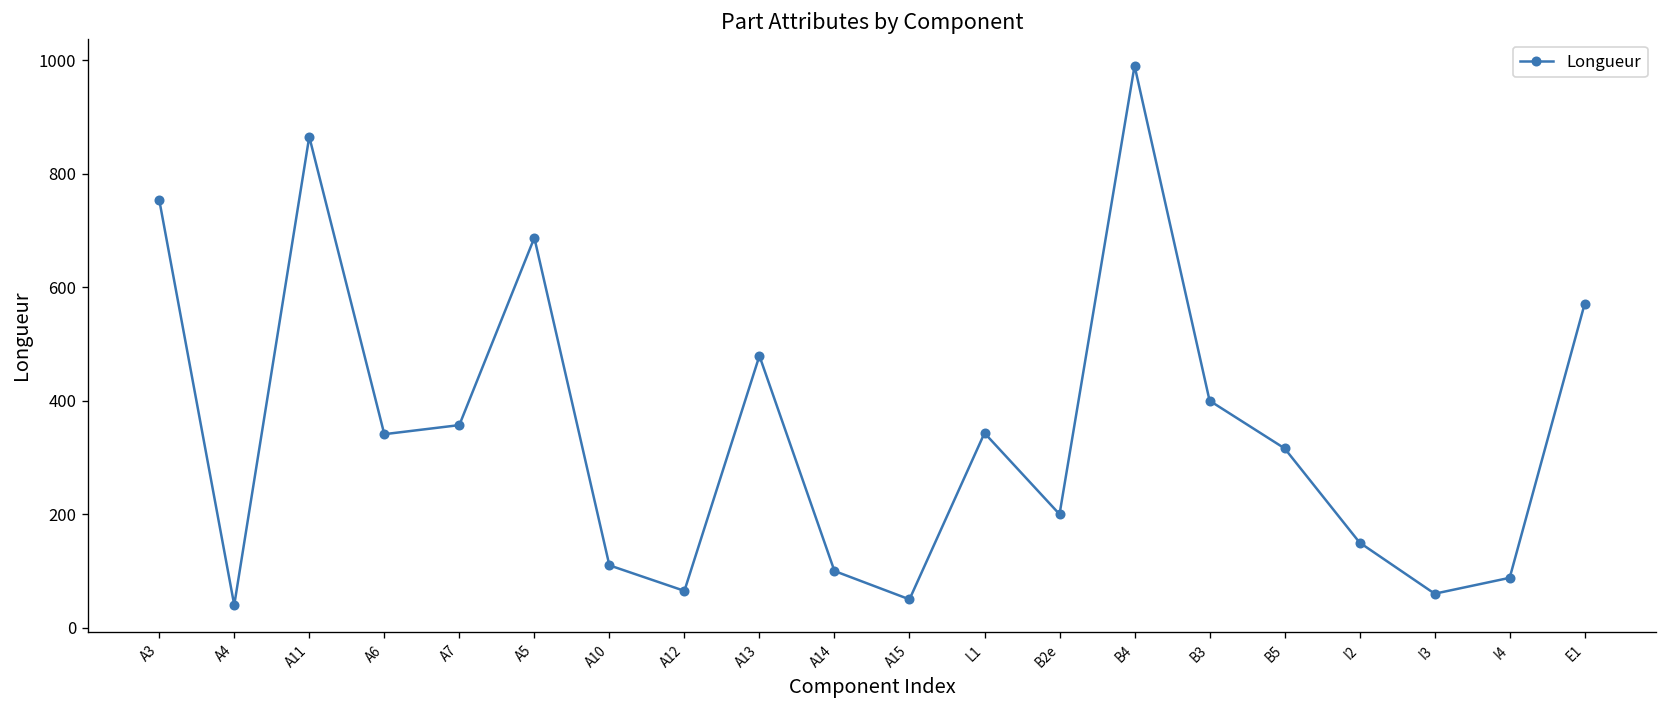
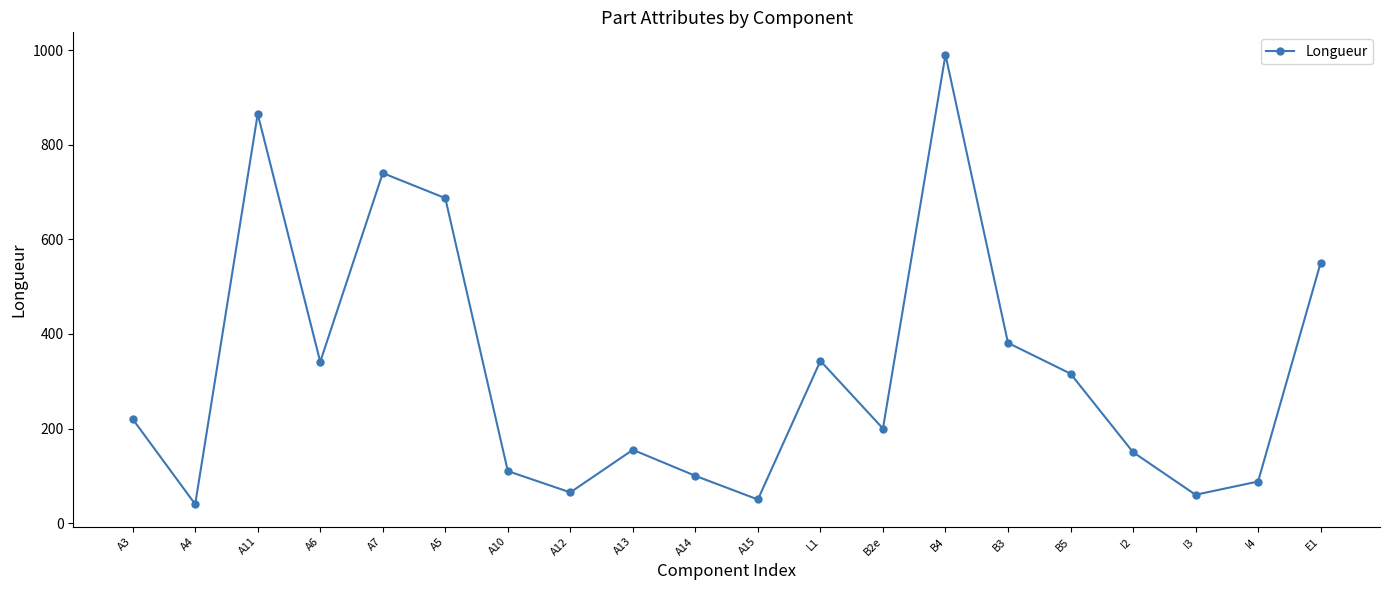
  {
-   "A3": 750,
+   "A3": 220,
    "A4": 40,
    "A11": 870,
    "A6": 340,
-   "A7": 360,
+   "A7": 740,
    "A5": 690,
    "A10": 110,
    "A12": 70,
-   "A13": 480,
+   "A13": 160,
    "A14": 100,
    "A15": 50,
    "L1": 340,
    "B2e": 200,
    "B4": 990,
-   "B3": 400,
+   "B3": 380,
    "B5": 320,
    "I2": 150,
    "I3": 60,
    "I4": 90,
-   "E1": 570
+   "E1": 550
  }
